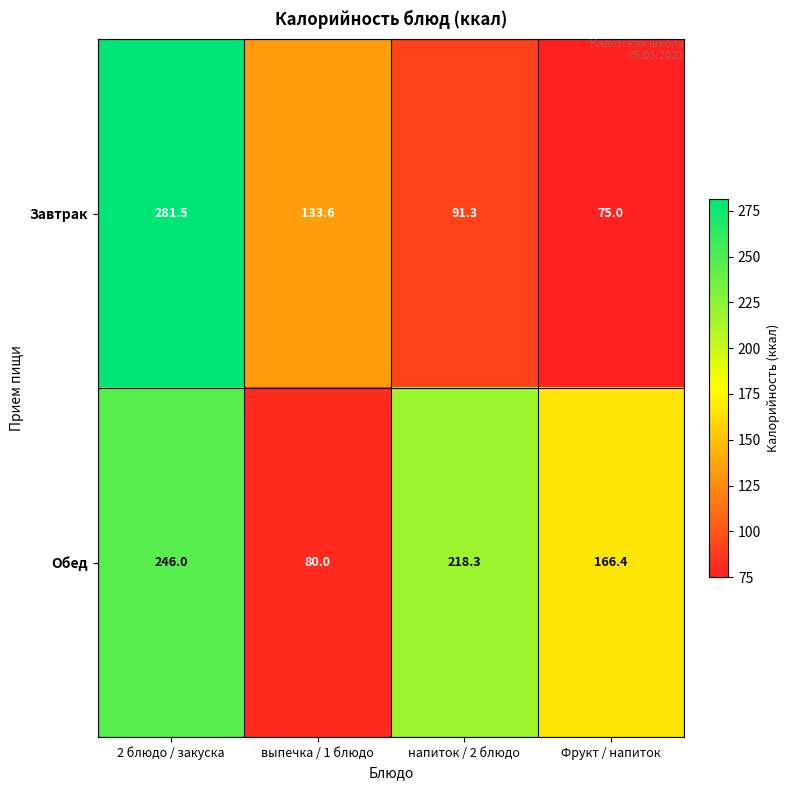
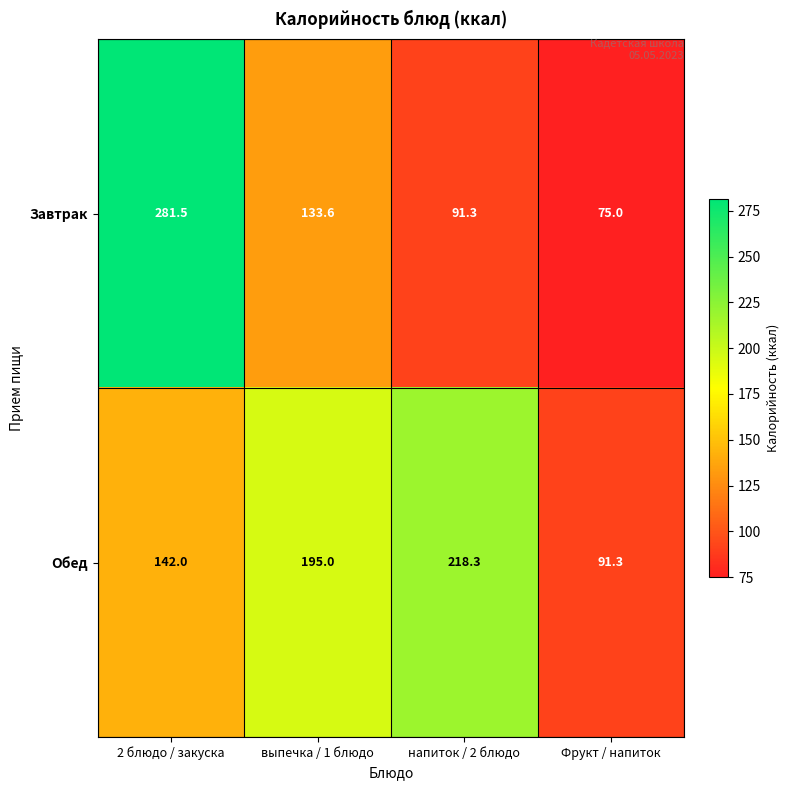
  {
    "Завтрак": {
      "2 блюдо / закуска": 281.5,
      "выпечка / 1 блюдо": 133.6,
      "напиток / 2 блюдо": 91.3
    },
    "Обед": {
-     "2 блюдо / закуска": 246.0,
-     "выпечка / 1 блюдо": 80.0,
+     "2 блюдо / закуска": 142.0,
+     "выпечка / 1 блюдо": 195.0,
      "напиток / 2 блюдо": 218.3,
-     "Фрукт / напиток": 166.4
+     "Фрукт / напиток": 91.3
    }
  }
